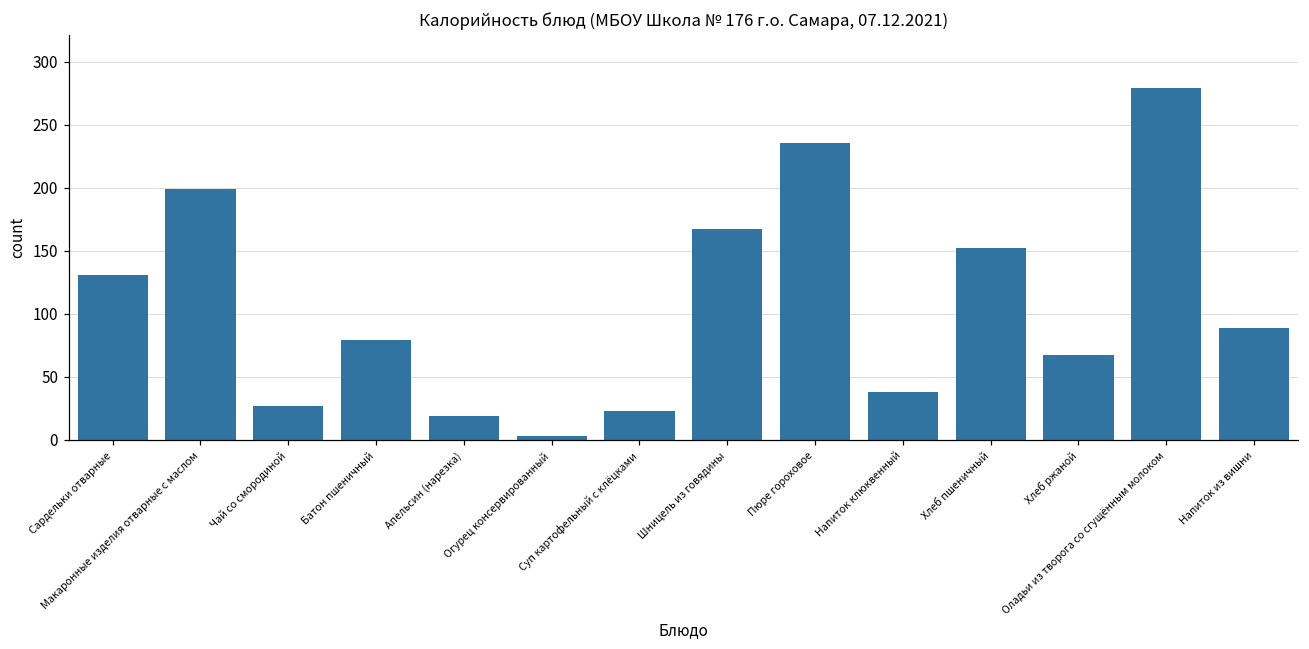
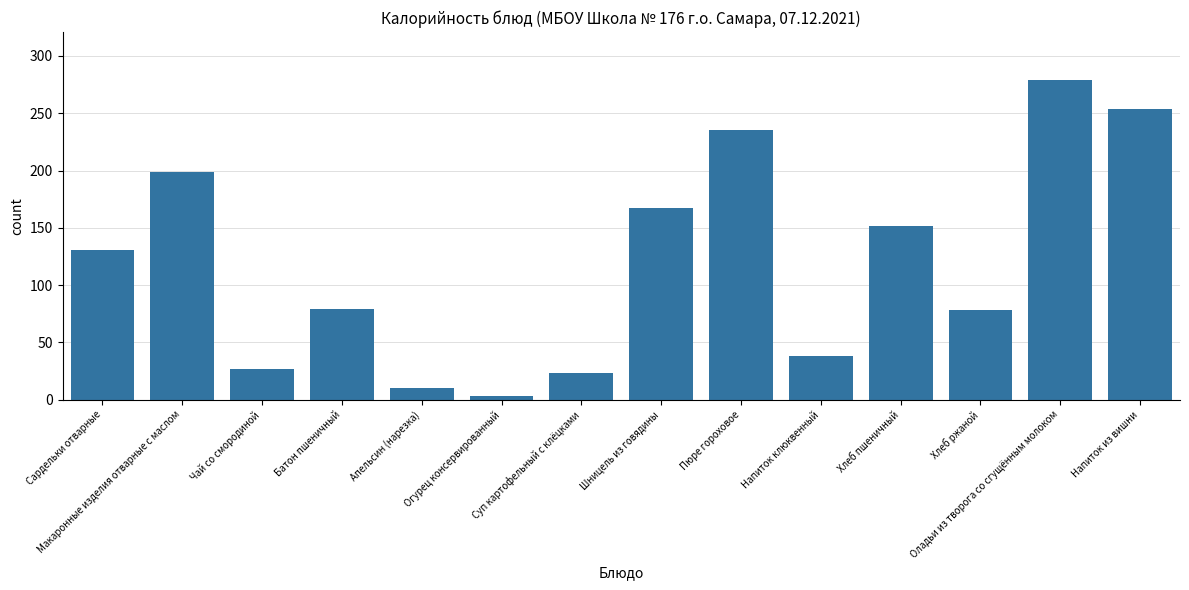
  {
    "Сардельки отварные": 131,
    "Макаронные изделия отварные с маслом": 199,
    "Чай со смородиной": 27,
    "Батон пшеничный": 79,
-   "Апельсин (нарезка)": 19,
+   "Апельсин (нарезка)": 10,
    "Огурец консервированный": 3,
    "Суп картофельный с клёцками": 23,
    "Шницель из говядины": 167,
    "Пюре гороховое": 235,
    "Напиток клюквенный": 38,
    "Хлеб пшеничный": 152,
-   "Хлеб ржаной": 67,
+   "Хлеб ржаной": 78,
    "Оладьи из творога со сгущённым молоком": 279,
-   "Напиток из вишни": 89
+   "Напиток из вишни": 254
  }
